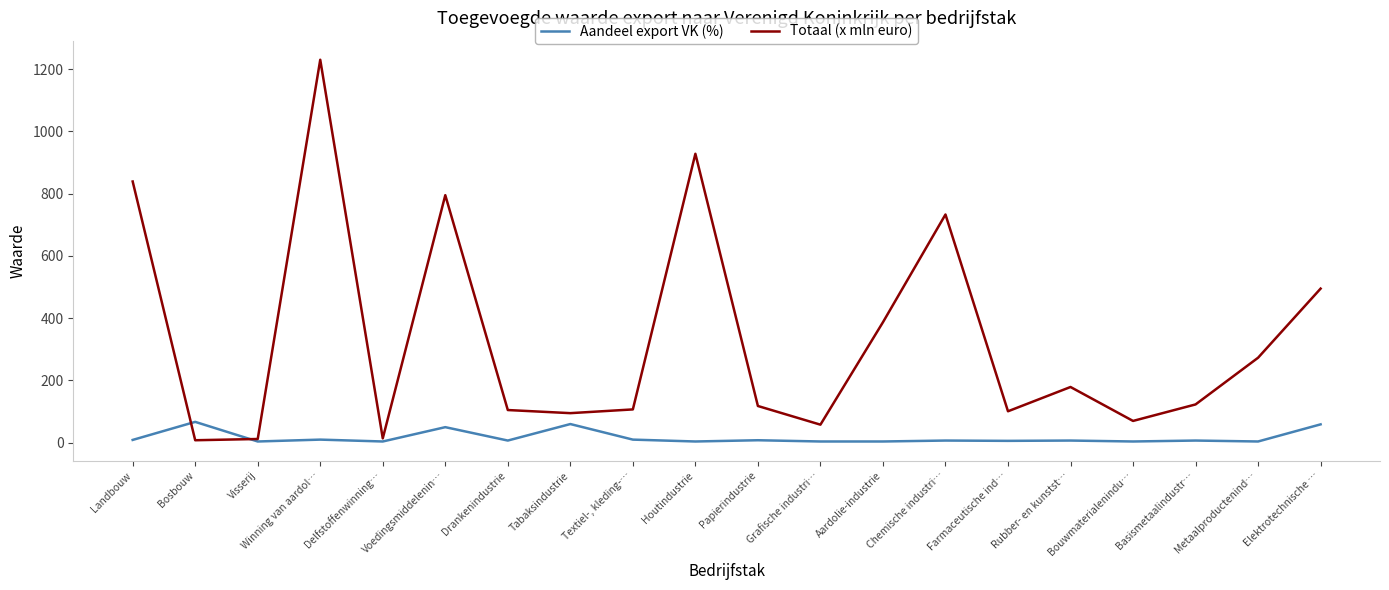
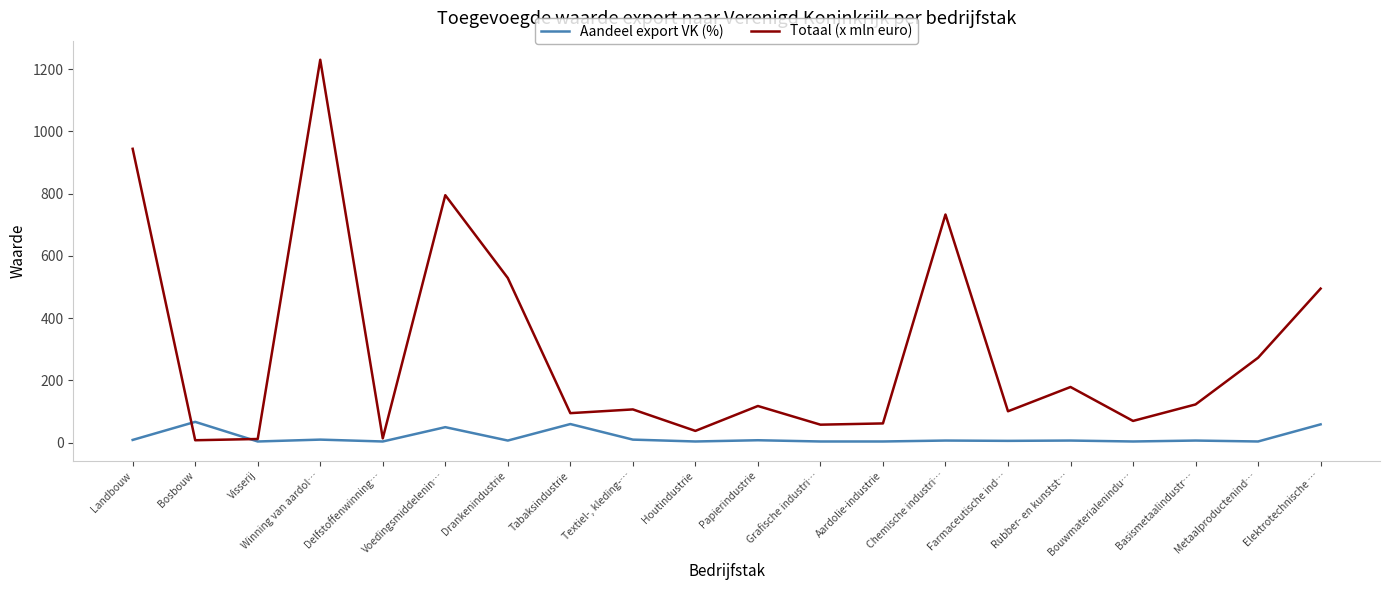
  {
    "Aandeel export VK (%)": {
      "Landbouw": 10,
      "Bosbouw": 70,
      "Winning van aardol…": 10,
      "Delfstoffenwinning…": 0,
      "Voedingsmiddelenin…": 50,
      "Drankenindustrie": 10,
      "Tabaksindustrie": 60,
      "Textiel-, kleding-…": 10,
      "Houtindustrie": 0,
      "Papierindustrie": 10,
      "Grafische industri…": 0,
      "Aardolie-industrie": 0,
      "Chemische industri…": 10,
      "Farmaceutische ind…": 10,
      "Rubber- en kunstst…": 10,
      "Bouwmaterialenindu…": 0,
      "Basismetaalindustr…": 10,
      "Metaalproductenind…": 0,
      "Elektrotechnische …": 60
    },
    "Totaal (x mln euro)": {
-     "Landbouw": 840,
+     "Landbouw": 940,
      "Bosbouw": 10,
      "Winning van aardol…": 1230,
      "Delfstoffenwinning…": 10,
      "Voedingsmiddelenin…": 800,
-     "Drankenindustrie": 110,
+     "Drankenindustrie": 530,
      "Tabaksindustrie": 100,
      "Textiel-, kleding-…": 110,
-     "Houtindustrie": 930,
+     "Houtindustrie": 40,
      "Papierindustrie": 120,
      "Grafische industri…": 60,
-     "Aardolie-industrie": 390,
+     "Aardolie-industrie": 60,
      "Chemische industri…": 730,
      "Farmaceutische ind…": 100,
      "Rubber- en kunstst…": 180,
      "Bouwmaterialenindu…": 70,
      "Basismetaalindustr…": 120,
      "Metaalproductenind…": 270,
      "Elektrotechnische …": 500
    }
  }
